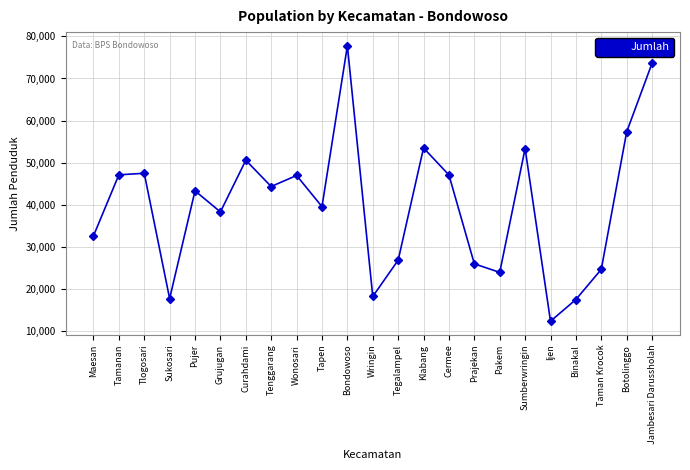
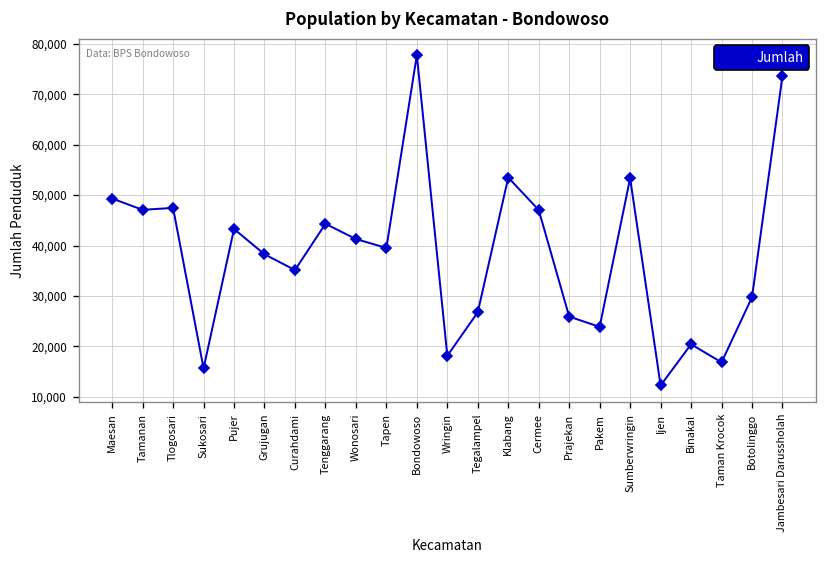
  {
-   "Maesan": "33,000",
+   "Maesan": "49,000",
    "Tamanan": "47,000",
    "Tlogosari": "47,000",
-   "Sukosari": "18,000",
+   "Sukosari": "16,000",
    "Pujer": "43,000",
    "Grujugan": "38,000",
-   "Curahdami": "51,000",
+   "Curahdami": "35,000",
    "Tenggarang": "44,000",
-   "Wonosari": "47,000",
+   "Wonosari": "41,000",
    "Tapen": "40,000",
    "Bondowoso": "78,000",
    "Wringin": "18,000",
    "Tegalampel": "27,000",
    "Klabang": "53,000",
    "Cermee": "47,000",
    "Prajekan": "26,000",
    "Pakem": "24,000",
    "Sumberwringin": "53,000",
    "Ijen": "12,000",
-   "Binakal": "17,000",
-   "Taman Krocok": "25,000",
-   "Botolinggo": "57,000",
+   "Binakal": "20,000",
+   "Taman Krocok": "17,000",
+   "Botolinggo": "30,000",
    "Jambesari Darussholah": "74,000"
  }
